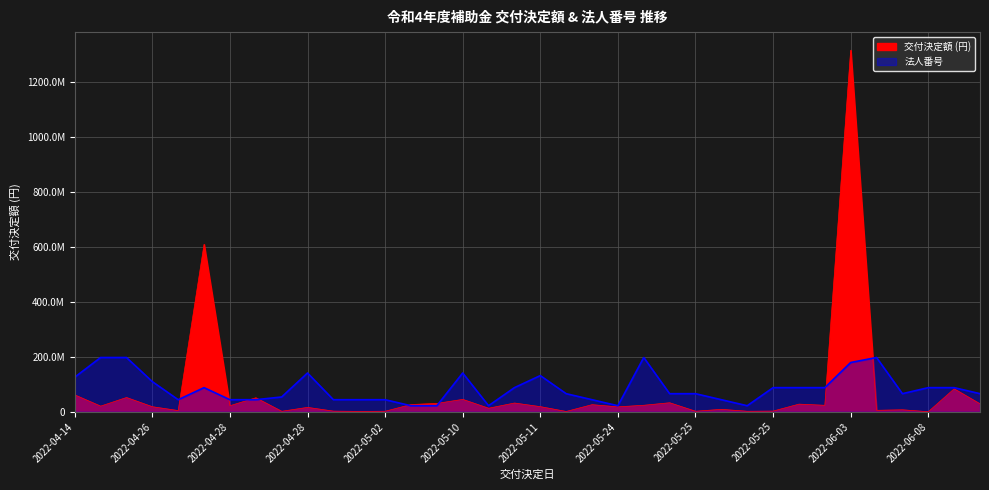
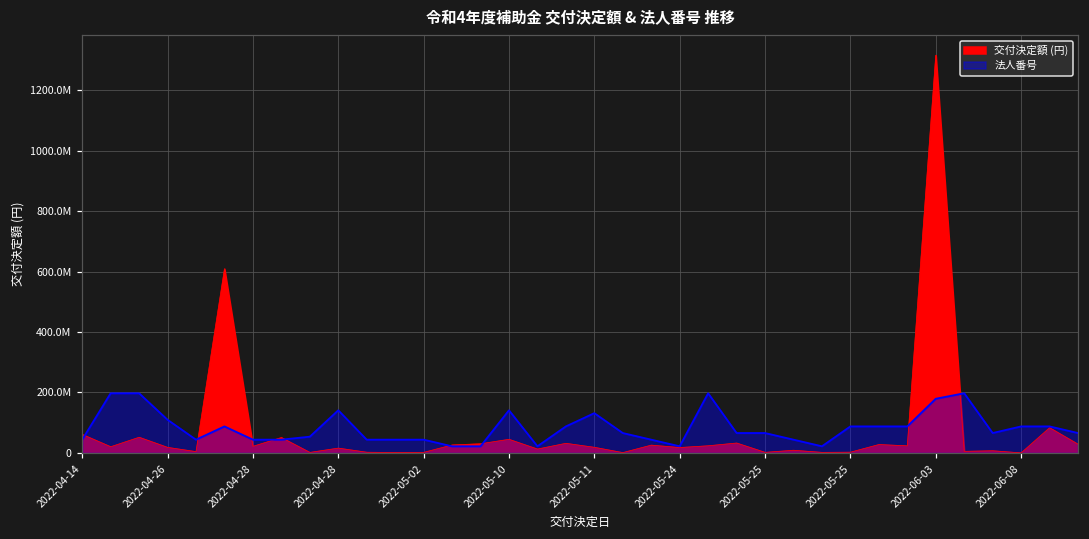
  {
    "交付決定額 (円)": {
      "2022-04-14": 60000000,
      "2022-06-03": 1320000000
    },
    "法人番号": {
-     "2022-04-14": 130000000,
+     "2022-04-14": 40000000,
      "2022-06-03": 180000000
    }
  }
